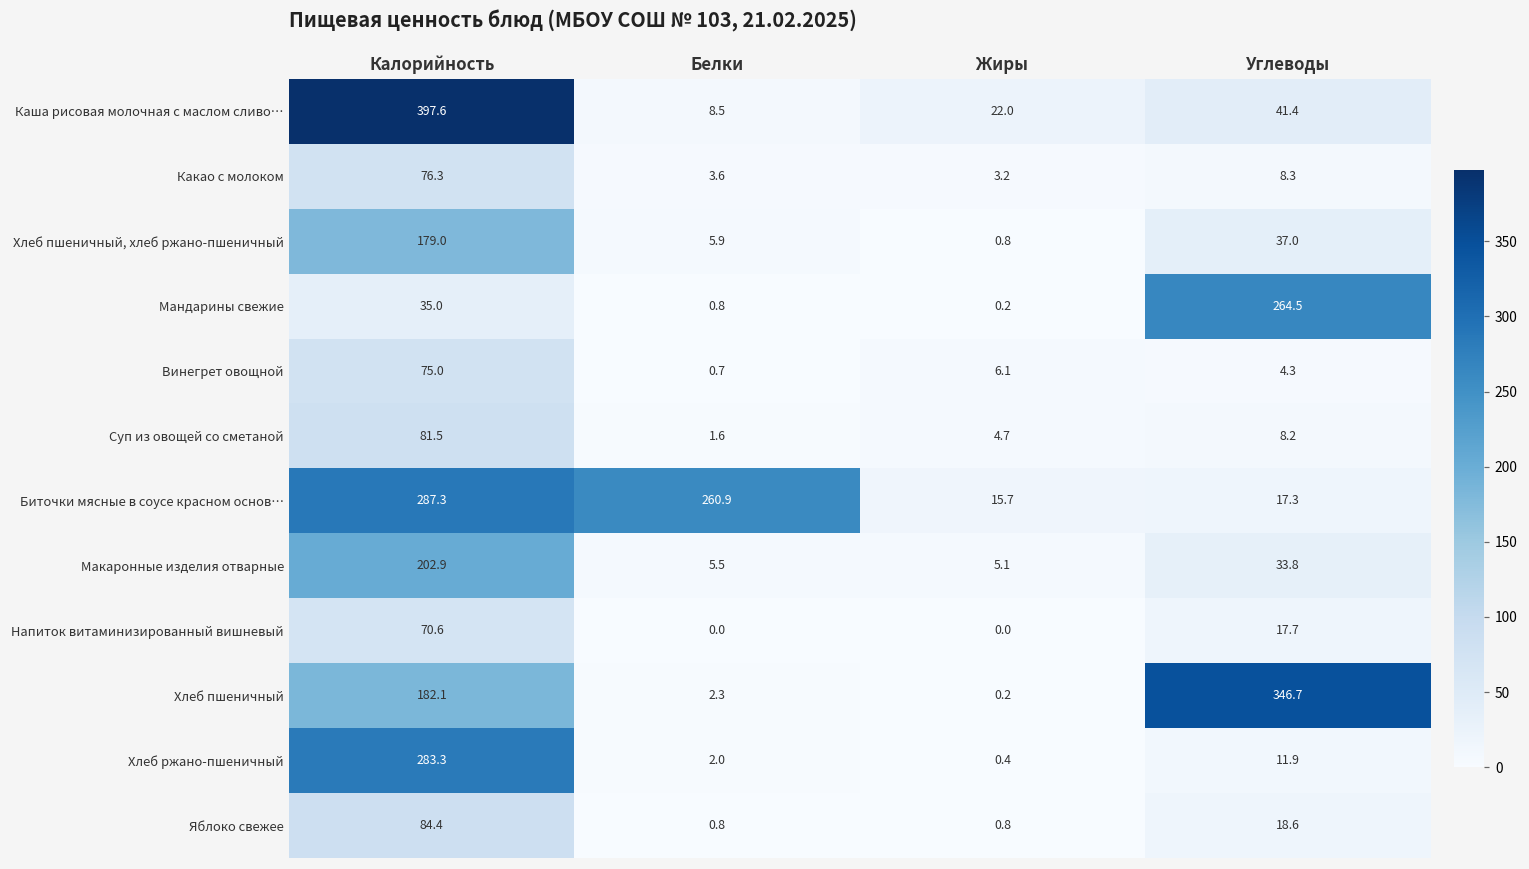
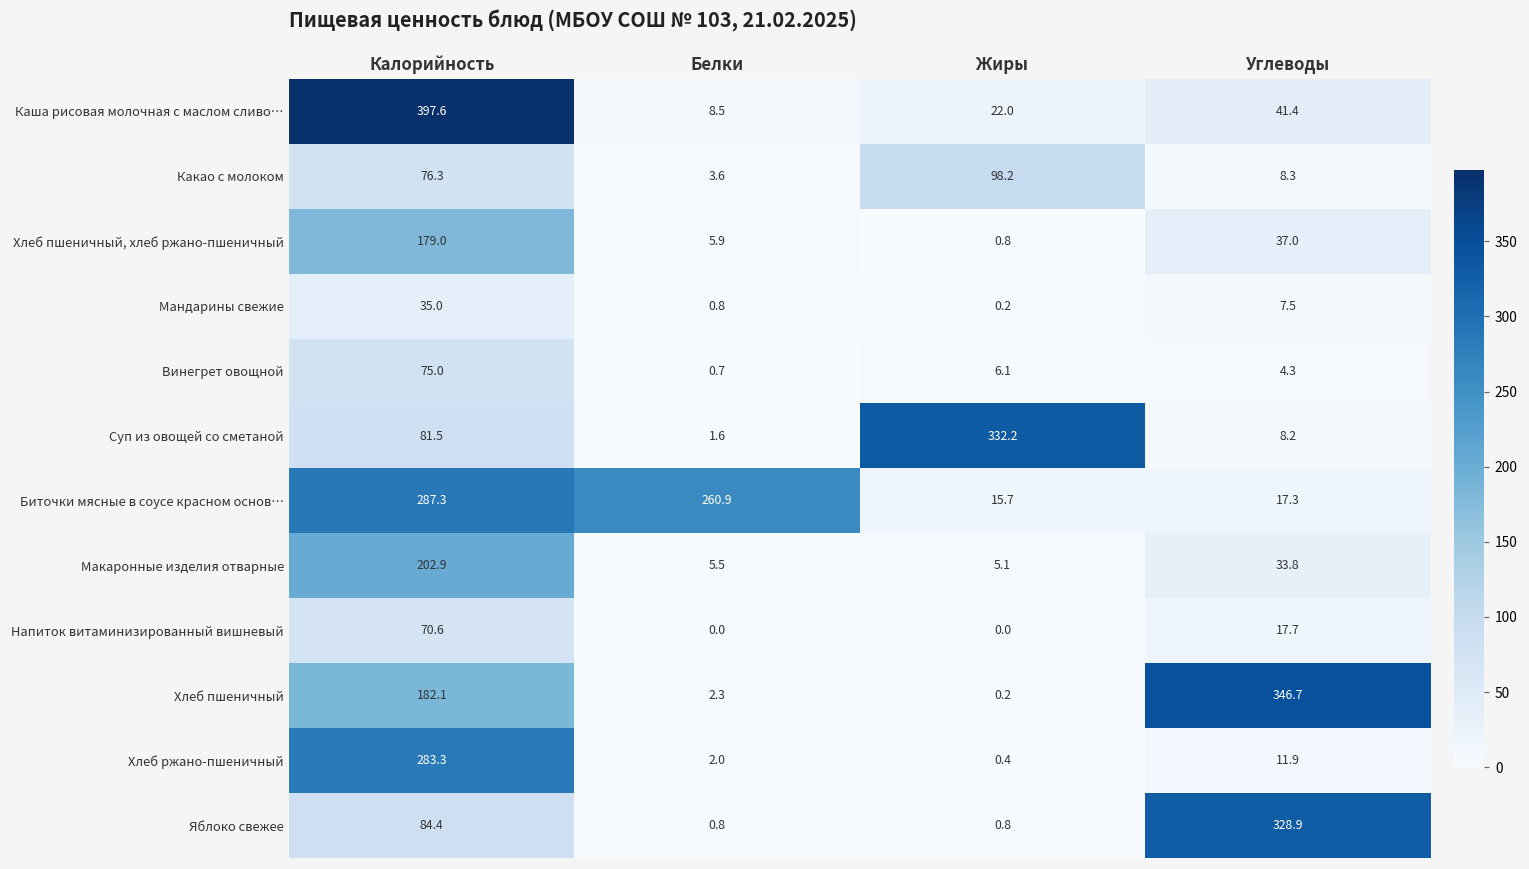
  {
    "Каша рисовая молочная с маслом сливо…": {
      "Калорийность": 397.6,
      "Белки": 8.5,
      "Жиры": 22.0,
      "Углеводы": 41.4
    },
    "Какао с молоком": {
      "Калорийность": 76.3,
      "Белки": 3.6,
-     "Жиры": 3.2,
+     "Жиры": 98.2,
      "Углеводы": 8.3
    },
    "Хлеб пшеничный, хлеб ржано-пшеничный": {
      "Калорийность": 179.0,
      "Белки": 5.9,
      "Жиры": 0.8,
      "Углеводы": 37.0
    },
    "Мандарины свежие": {
      "Калорийность": 35.0,
      "Белки": 0.8,
      "Жиры": 0.2,
-     "Углеводы": 264.5
+     "Углеводы": 7.5
    },
    "Винегрет овощной": {
      "Калорийность": 75.0,
      "Белки": 0.7,
      "Жиры": 6.1,
      "Углеводы": 4.3
    },
    "Суп из овощей со сметаной": {
      "Калорийность": 81.5,
      "Белки": 1.6,
-     "Жиры": 4.7,
+     "Жиры": 332.2,
      "Углеводы": 8.2
    },
    "Биточки мясные в соусе красном основ…": {
      "Калорийность": 287.3,
      "Белки": 260.9,
      "Жиры": 15.7,
      "Углеводы": 17.3
    },
    "Макаронные изделия отварные": {
      "Калорийность": 202.9,
      "Белки": 5.5,
      "Жиры": 5.1,
      "Углеводы": 33.8
    },
    "Напиток витаминизированный вишневый": {
      "Калорийность": 70.6,
      "Белки": 0.0,
      "Жиры": 0.0,
      "Углеводы": 17.7
    },
    "Хлеб пшеничный": {
      "Калорийность": 182.1,
      "Белки": 2.3,
      "Жиры": 0.2,
      "Углеводы": 346.7
    },
    "Хлеб ржано-пшеничный": {
      "Калорийность": 283.3,
      "Белки": 2.0,
      "Жиры": 0.4,
      "Углеводы": 11.9
    },
    "Яблоко свежее": {
      "Калорийность": 84.4,
      "Белки": 0.8,
      "Жиры": 0.8,
-     "Углеводы": 18.6
+     "Углеводы": 328.9
    }
  }
